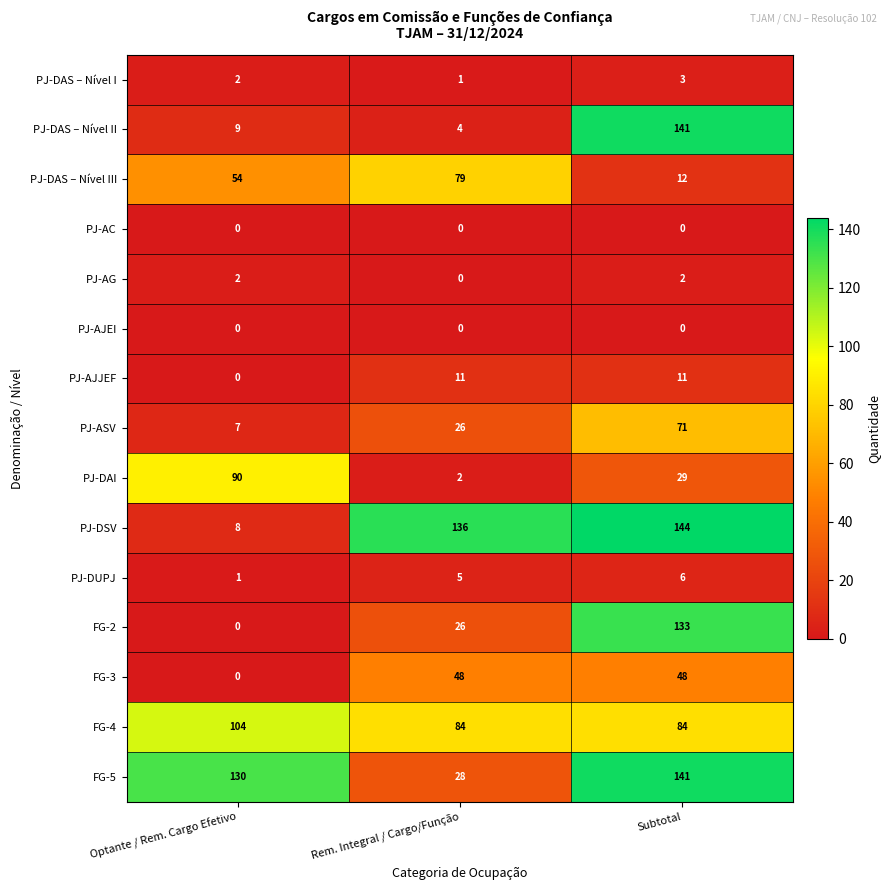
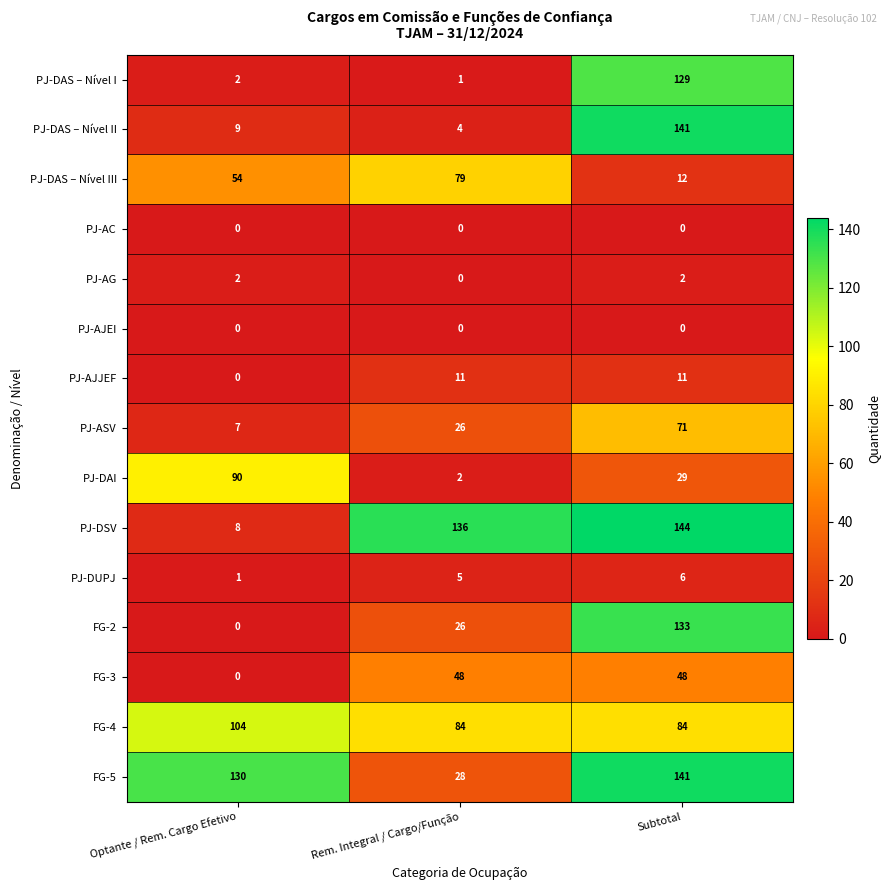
  {
    "PJ-DAS – Nível I": {
      "Optante / Rem. Cargo Efetivo": 2,
      "Rem. Integral / Cargo/Função": 1,
-     "Subtotal": 3
+     "Subtotal": 129
    },
    "PJ-DAS – Nível II": {
      "Optante / Rem. Cargo Efetivo": 9,
      "Rem. Integral / Cargo/Função": 4,
      "Subtotal": 141
    },
    "PJ-DAS – Nível III": {
      "Optante / Rem. Cargo Efetivo": 54,
      "Rem. Integral / Cargo/Função": 79,
      "Subtotal": 12
    },
    "PJ-AC": {
      "Optante / Rem. Cargo Efetivo": 0,
      "Rem. Integral / Cargo/Função": 0,
      "Subtotal": 0
    },
    "PJ-AG": {
      "Optante / Rem. Cargo Efetivo": 2,
      "Rem. Integral / Cargo/Função": 0,
      "Subtotal": 2
    },
    "PJ-AJEI": {
      "Optante / Rem. Cargo Efetivo": 0,
      "Rem. Integral / Cargo/Função": 0,
      "Subtotal": 0
    },
    "PJ-AJJEF": {
      "Optante / Rem. Cargo Efetivo": 0,
      "Rem. Integral / Cargo/Função": 11,
      "Subtotal": 11
    },
    "PJ-ASV": {
      "Optante / Rem. Cargo Efetivo": 7,
      "Rem. Integral / Cargo/Função": 26,
      "Subtotal": 71
    },
    "PJ-DAI": {
      "Optante / Rem. Cargo Efetivo": 90,
      "Rem. Integral / Cargo/Função": 2,
      "Subtotal": 29
    },
    "PJ-DSV": {
      "Optante / Rem. Cargo Efetivo": 8,
      "Rem. Integral / Cargo/Função": 136,
      "Subtotal": 144
    },
    "PJ-DUPJ": {
      "Optante / Rem. Cargo Efetivo": 1,
      "Rem. Integral / Cargo/Função": 5,
      "Subtotal": 6
    },
    "FG-2": {
      "Optante / Rem. Cargo Efetivo": 0,
      "Rem. Integral / Cargo/Função": 26,
      "Subtotal": 133
    },
    "FG-3": {
      "Optante / Rem. Cargo Efetivo": 0,
      "Rem. Integral / Cargo/Função": 48,
      "Subtotal": 48
    },
    "FG-4": {
      "Optante / Rem. Cargo Efetivo": 104,
      "Rem. Integral / Cargo/Função": 84,
      "Subtotal": 84
    },
    "FG-5": {
      "Optante / Rem. Cargo Efetivo": 130,
      "Rem. Integral / Cargo/Função": 28,
      "Subtotal": 141
    }
  }
